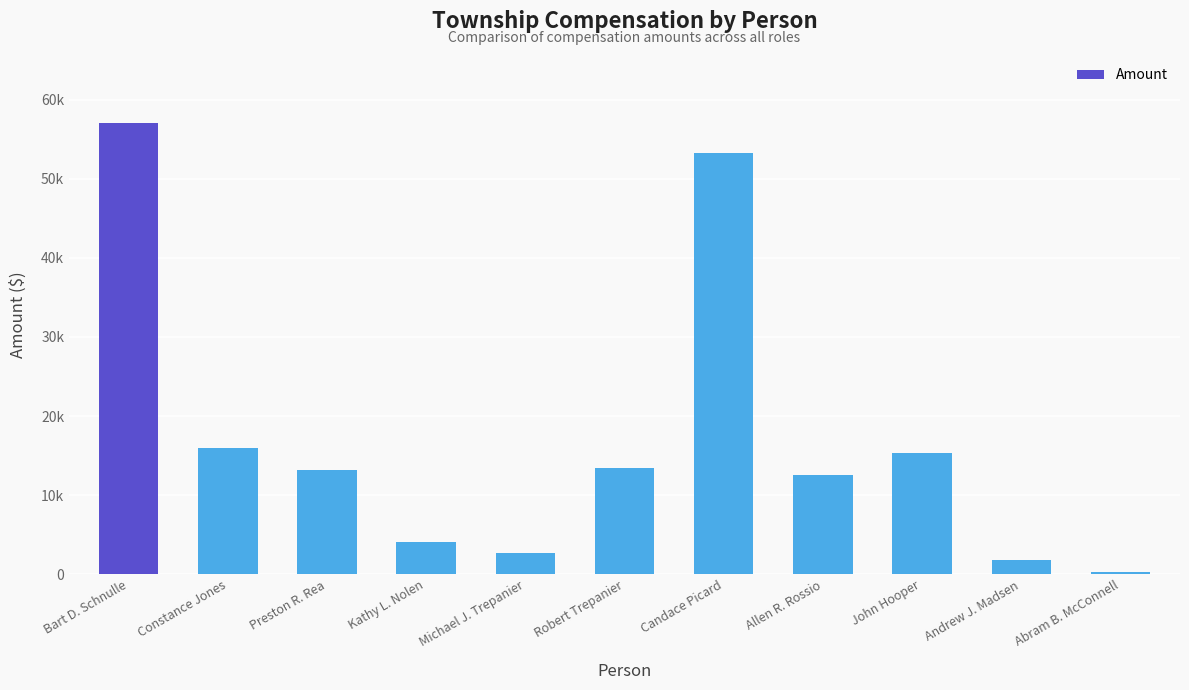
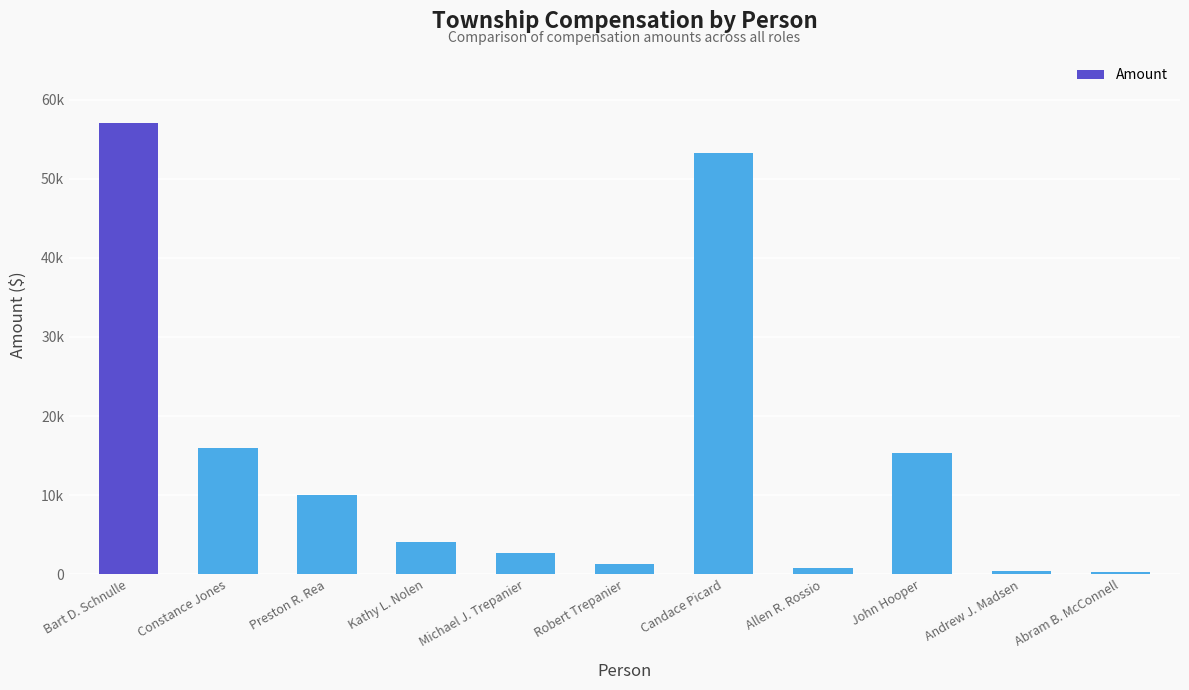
  {
    "Bart D. Schnulle": 57000,
    "Constance Jones": 16000,
-   "Preston R. Rea": 13000,
+   "Preston R. Rea": 10000,
    "Kathy L. Nolen": 4000,
    "Michael J. Trepanier": 3000,
-   "Robert Trepanier": 13000,
+   "Robert Trepanier": 1000,
    "Candace Picard": 53000,
-   "Allen R. Rossio": 13000,
+   "Allen R. Rossio": 1000,
    "John Hooper": 15000,
-   "Andrew J. Madsen": 2000,
+   "Andrew J. Madsen": 0,
    "Abram B. McConnell": 0
  }
